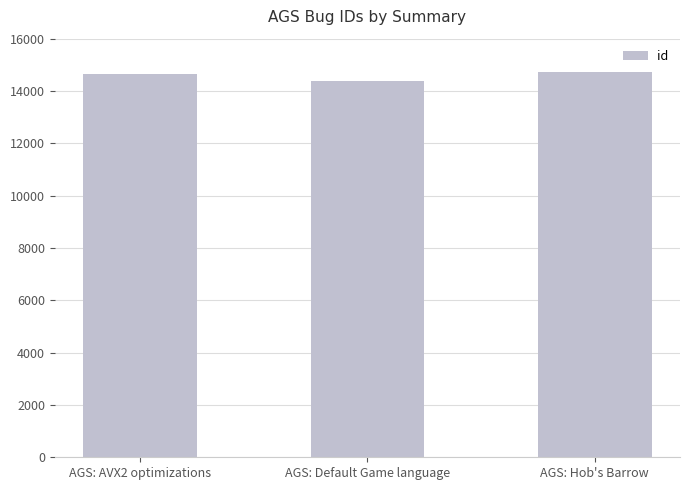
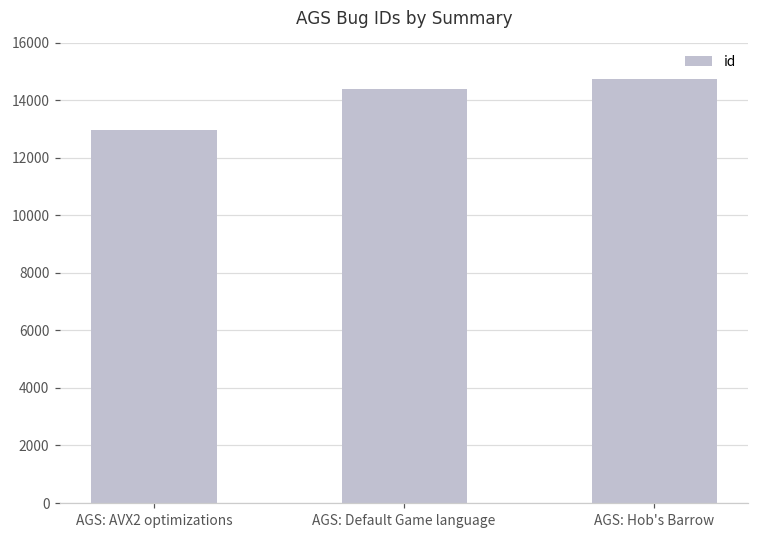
  {
-   "AGS: AVX2 optimizations": 14600,
+   "AGS: AVX2 optimizations": 13000,
    "AGS: Default Game language": 14400,
    "AGS: Hob's Barrow": 14700
  }
